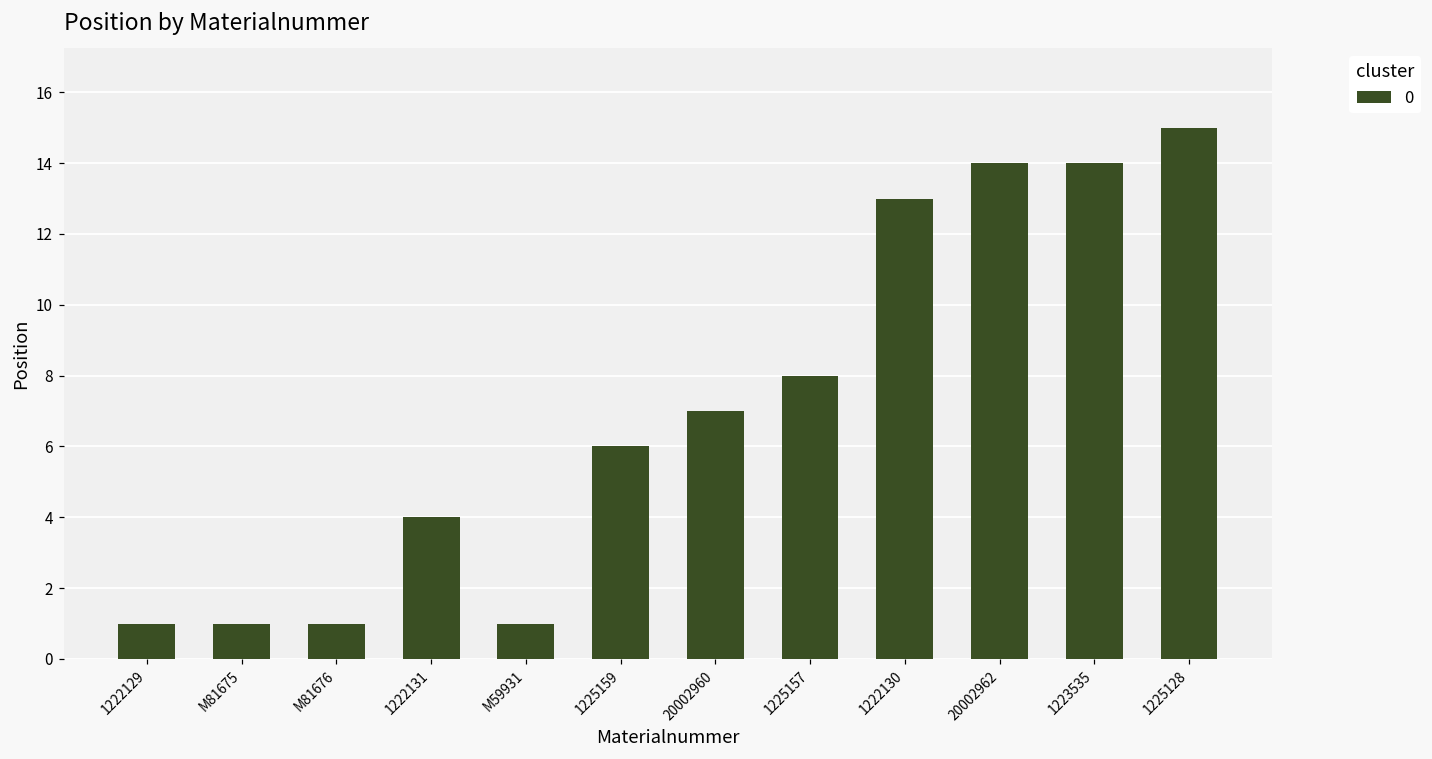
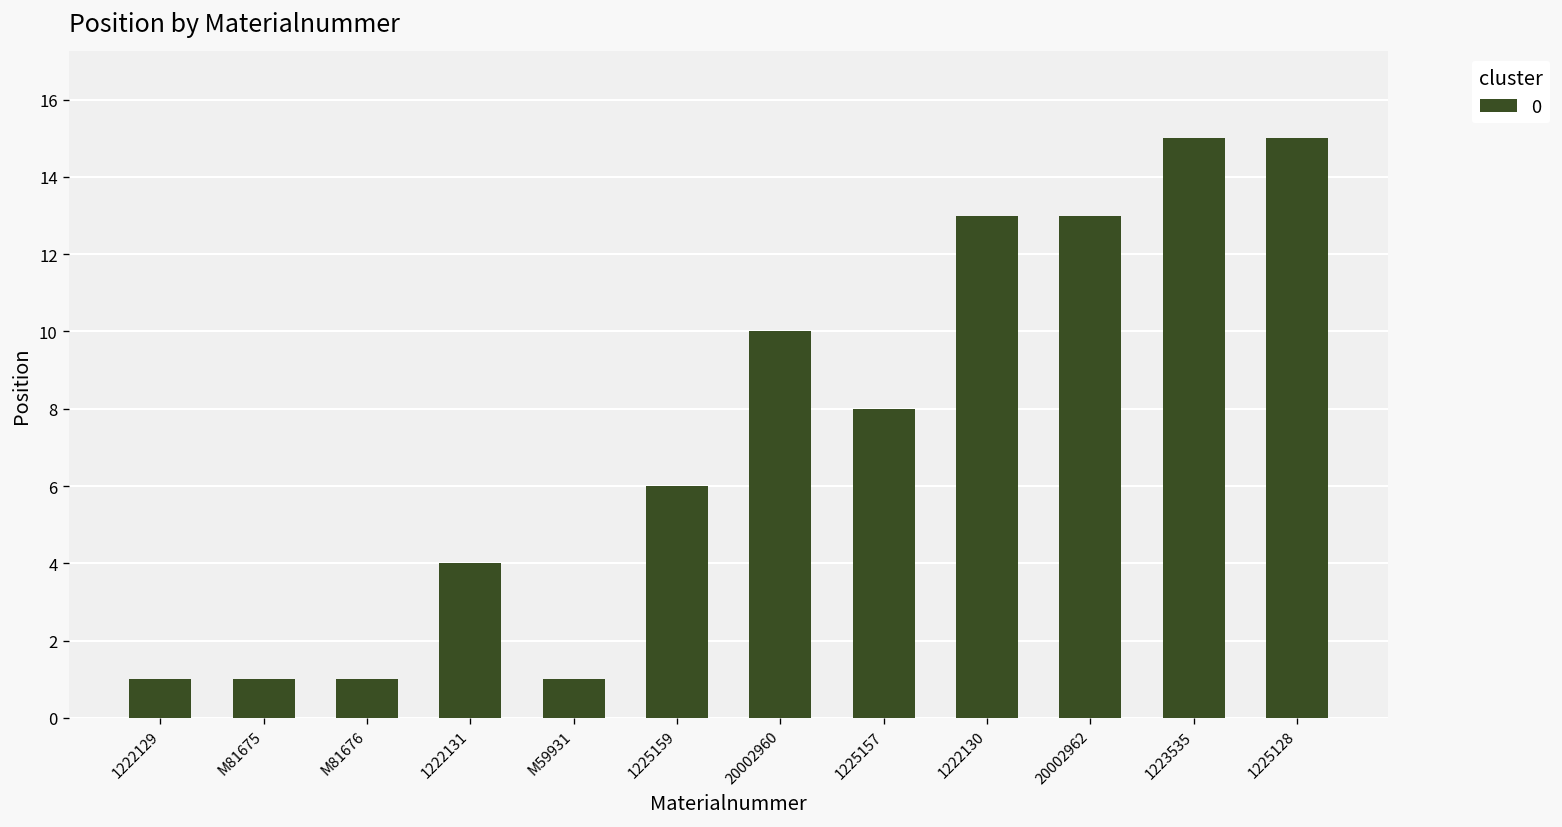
  {
    "1222129": 1,
    "M81675": 1,
    "M81676": 1,
    "1222131": 4,
    "M59931": 1,
    "1225159": 6,
-   "20002960": 7,
+   "20002960": 10,
    "1225157": 8,
    "1222130": 13,
-   "20002962": 14,
-   "1223535": 14,
+   "20002962": 13,
+   "1223535": 15,
    "1225128": 15
  }
